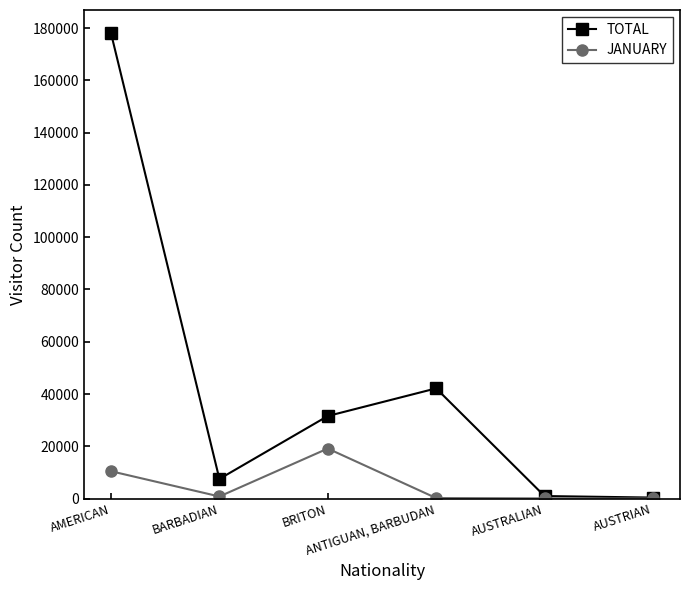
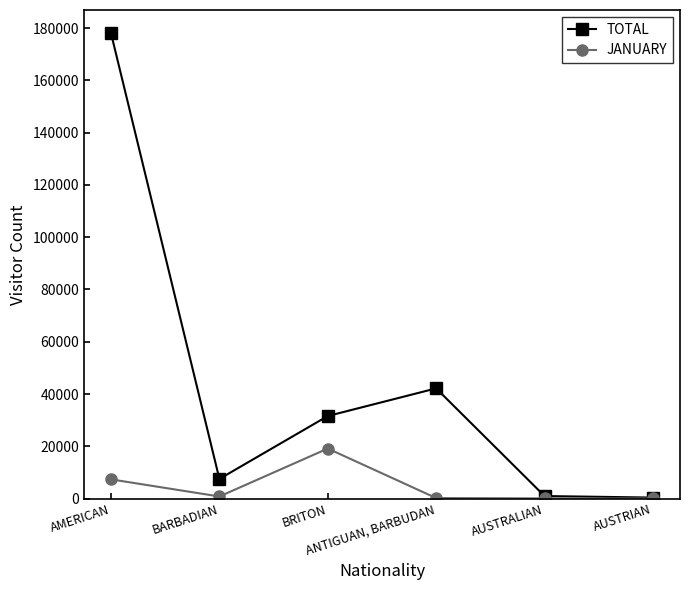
  {
    "TOTAL": {
      "AMERICAN": 178000,
      "BARBADIAN": 8000,
      "BRITON": 32000,
      "ANTIGUAN, BARBUDAN": 42000
    },
    "JANUARY": {
-     "AMERICAN": 10000,
+     "AMERICAN": 7000,
      "BARBADIAN": 1000,
      "BRITON": 19000,
      "ANTIGUAN, BARBUDAN": 0
    }
  }
